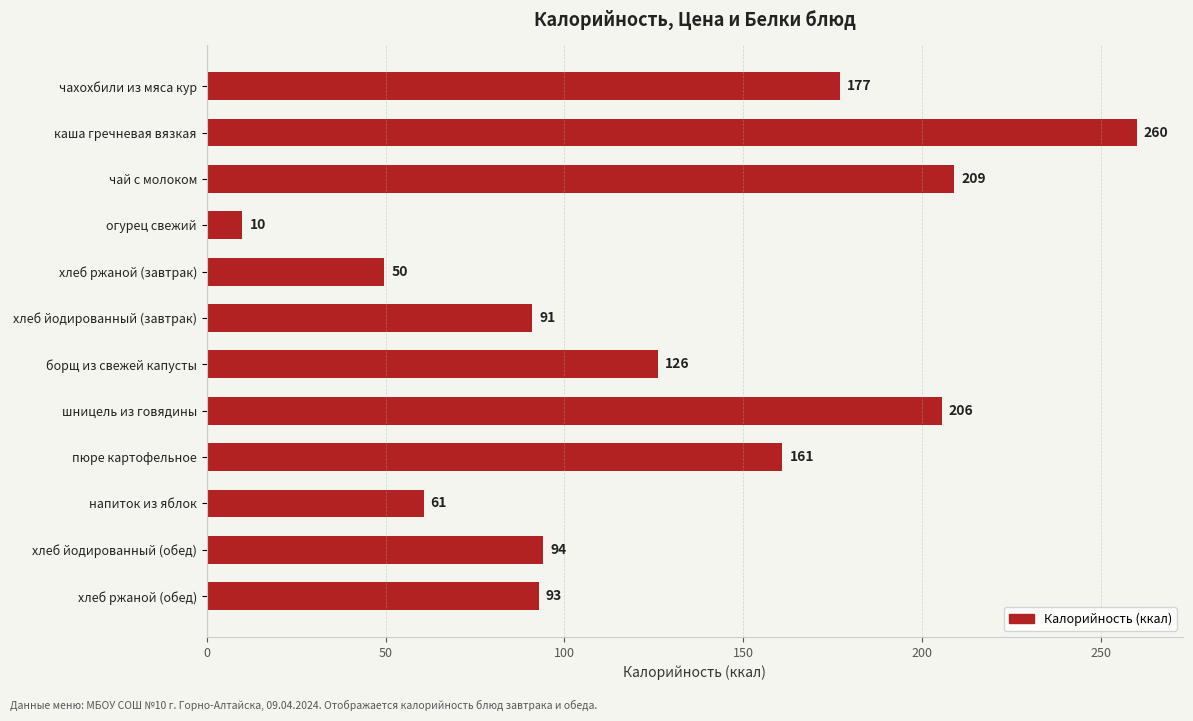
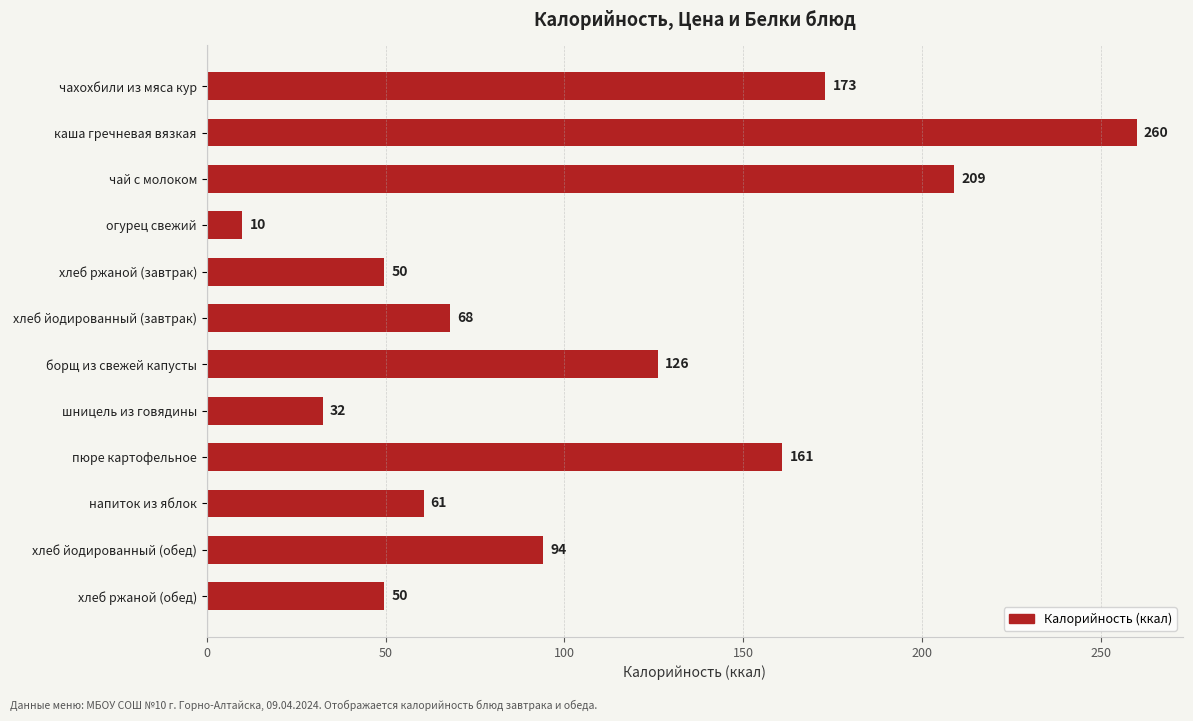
  {
-   "чахохбили из мяса кур": 177,
+   "чахохбили из мяса кур": 173,
    "каша гречневая вязкая": 260,
    "чай с молоком": 209,
    "огурец свежий": 10,
    "хлеб ржаной (завтрак)": 50,
-   "хлеб йодированный (завтрак)": 91,
+   "хлеб йодированный (завтрак)": 68,
    "борщ из свежей капусты": 126,
-   "шницель из говядины": 206,
+   "шницель из говядины": 32,
    "пюре картофельное": 161,
    "напиток из яблок": 61,
    "хлеб йодированный (обед)": 94,
-   "хлеб ржаной (обед)": 93
+   "хлеб ржаной (обед)": 50
  }
